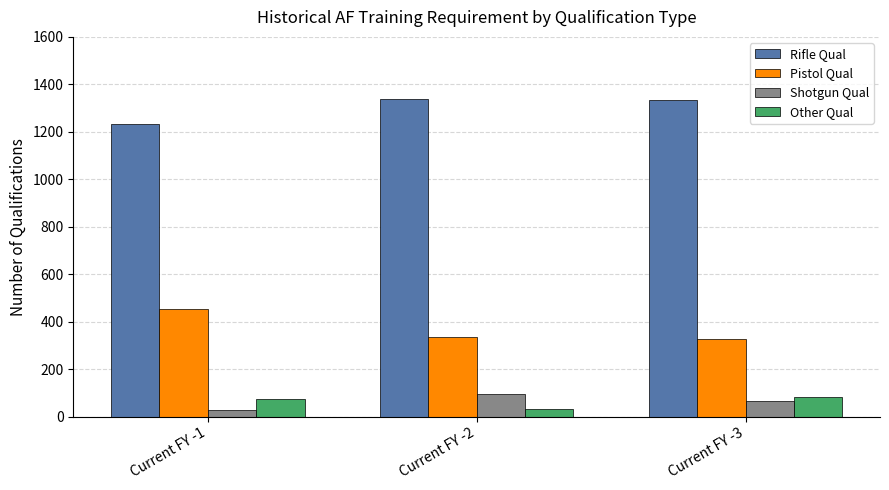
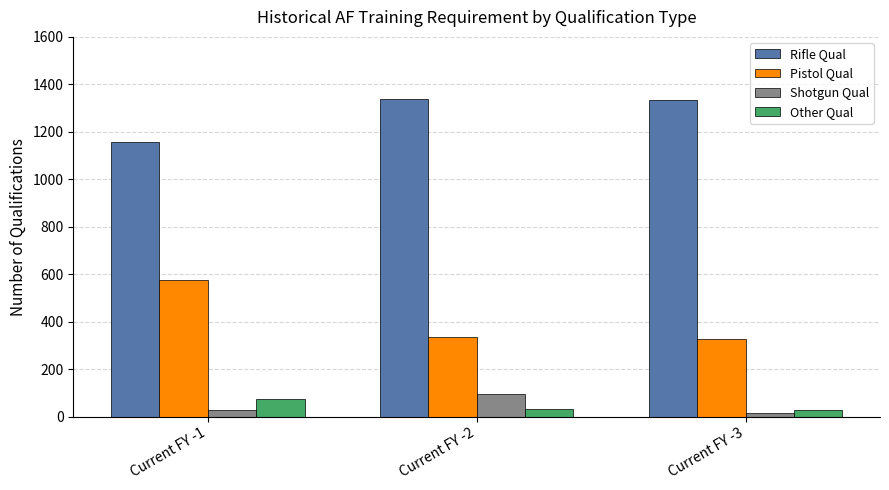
  {
    "Rifle Qual": {
-     "Current FY -1": 1230,
+     "Current FY -1": 1160,
      "Current FY -2": 1340,
      "Current FY -3": 1330
    },
    "Pistol Qual": {
-     "Current FY -1": 460,
+     "Current FY -1": 580,
      "Current FY -2": 340,
      "Current FY -3": 330
    },
    "Shotgun Qual": {
      "Current FY -1": 30,
      "Current FY -2": 100,
-     "Current FY -3": 70
+     "Current FY -3": 10
    },
    "Other Qual": {
      "Current FY -1": 80,
      "Current FY -2": 30,
-     "Current FY -3": 80
+     "Current FY -3": 30
    }
  }
